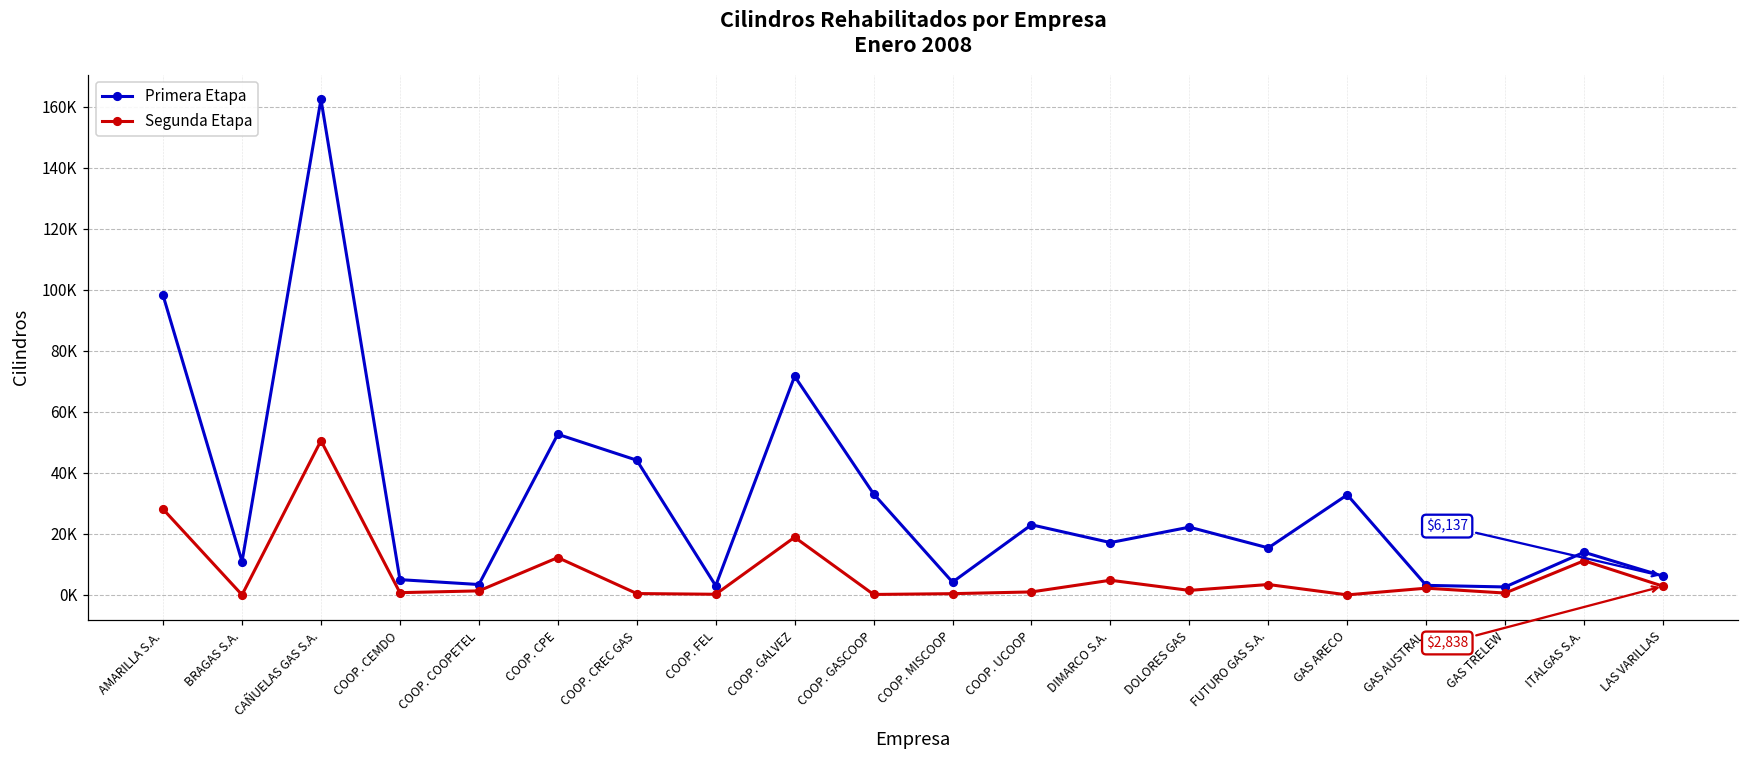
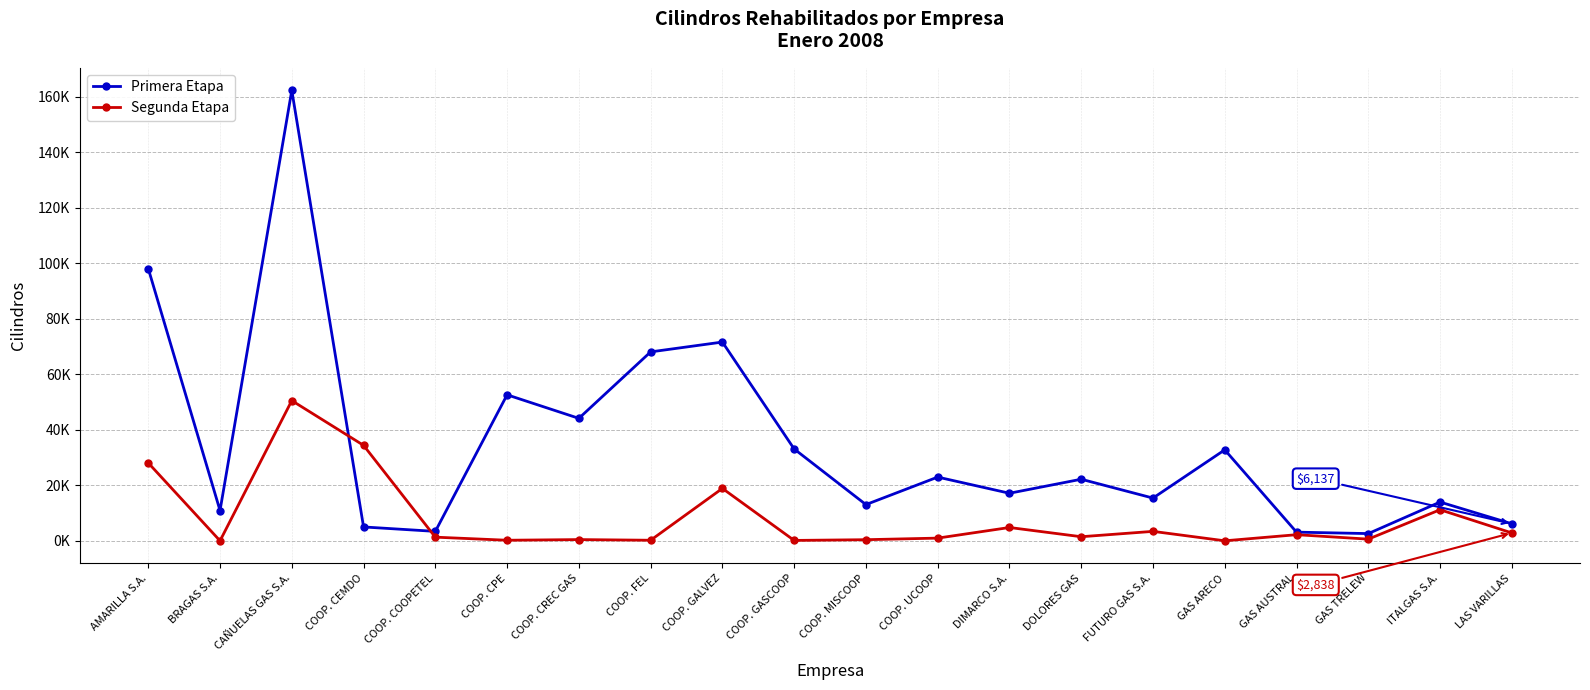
  {
    "Primera Etapa": {
      "AMARILLA S.A.": 98000,
      "BRAGAS S.A.": 11000,
      "CAÑUELAS GAS S.A.": 162000,
      "COOP. CEMDO": 5000,
      "COOP. COOPETEL": 3000,
      "COOP. CPE": 53000,
      "COOP. CREC GAS": 44000,
-     "COOP. FEL": 3000,
+     "COOP. FEL": 68000,
      "COOP. GALVEZ": 72000,
      "COOP. GASCOOP": 33000,
-     "COOP. MISCOOP": 4000,
+     "COOP. MISCOOP": 13000,
      "COOP. UCOOP": 23000,
      "DIMARCO S.A.": 17000,
      "DOLORES GAS": 22000,
      "FUTURO GAS S.A.": 15000,
      "GAS ARECO": 33000,
      "GAS AUSTRAL": 3000,
      "LAS VARILLAS": 6000
    },
    "Segunda Etapa": {
      "AMARILLA S.A.": 28000,
      "BRAGAS S.A.": 0,
      "CAÑUELAS GAS S.A.": 51000,
-     "COOP. CEMDO": 1000,
+     "COOP. CEMDO": 34000,
      "COOP. COOPETEL": 1000,
-     "COOP. CPE": 12000,
+     "COOP. CPE": 0,
      "COOP. CREC GAS": 0,
      "COOP. FEL": 0,
      "COOP. GALVEZ": 19000,
      "COOP. GASCOOP": 0,
      "COOP. MISCOOP": 0,
      "COOP. UCOOP": 1000,
      "DIMARCO S.A.": 5000,
      "DOLORES GAS": 1000,
      "FUTURO GAS S.A.": 3000,
      "GAS ARECO": 0,
      "LAS VARILLAS": 3000
    }
  }
